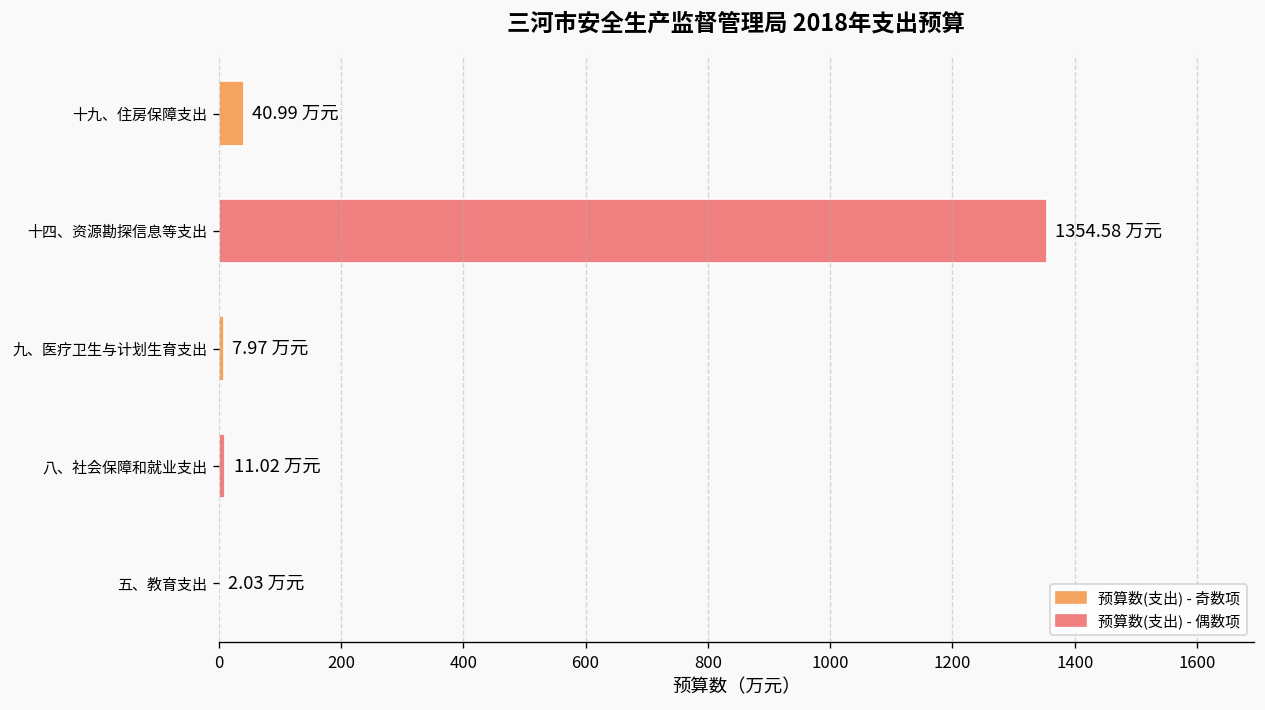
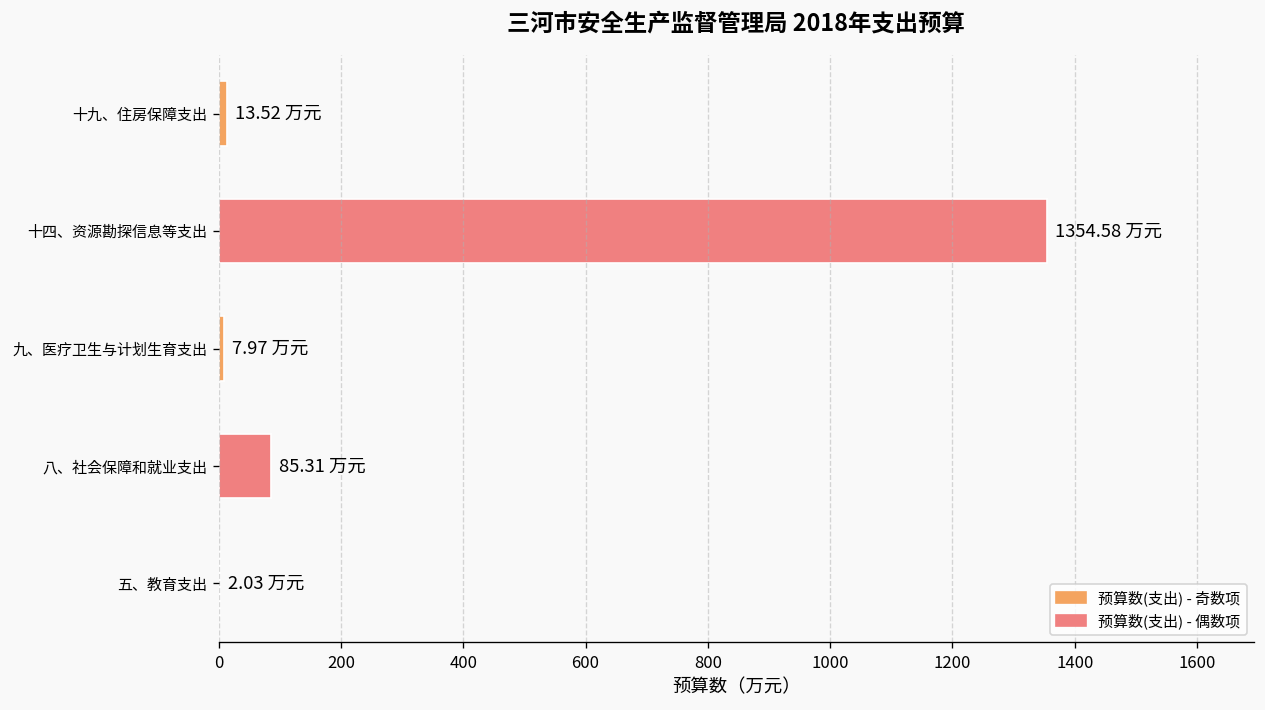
  {
-   "十九、住房保障支出": 40.99,
+   "十九、住房保障支出": 13.52,
    "十四、资源勘探信息等支出": 1354.58,
    "九、医疗卫生与计划生育支出": 7.97,
-   "八、社会保障和就业支出": 11.02,
+   "八、社会保障和就业支出": 85.31,
    "五、教育支出": 2.03
  }
